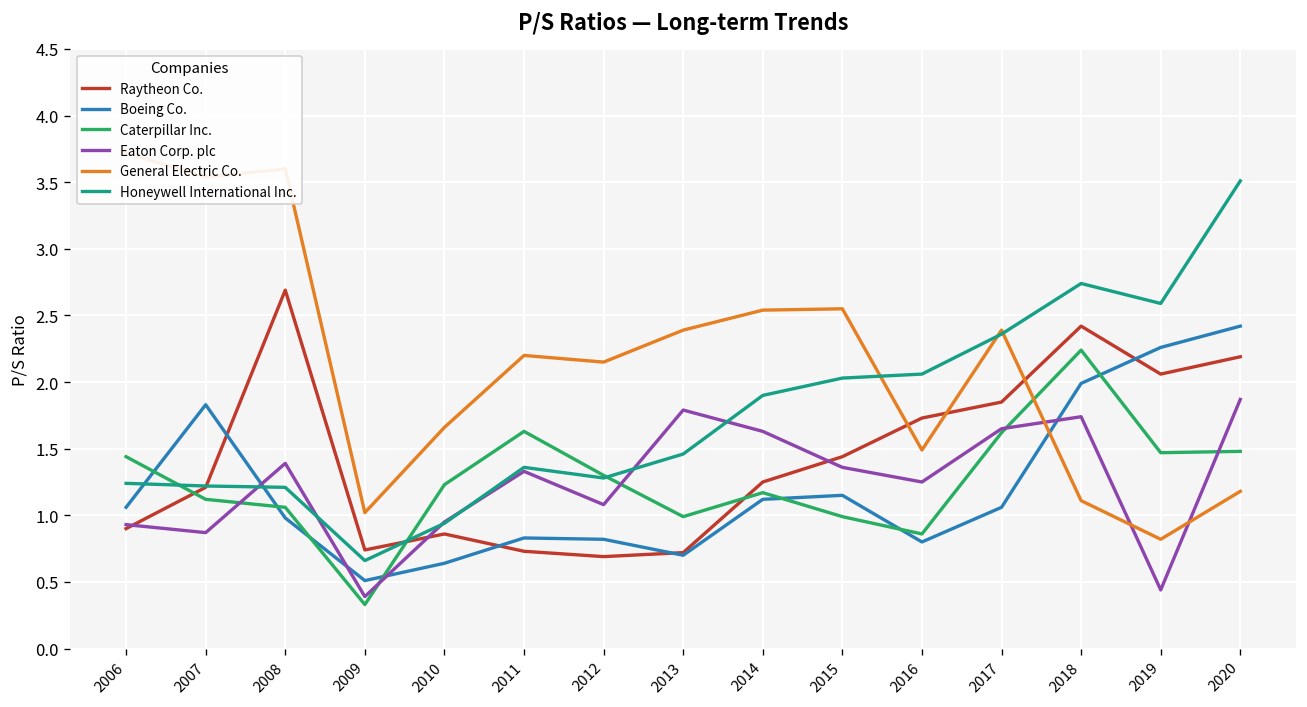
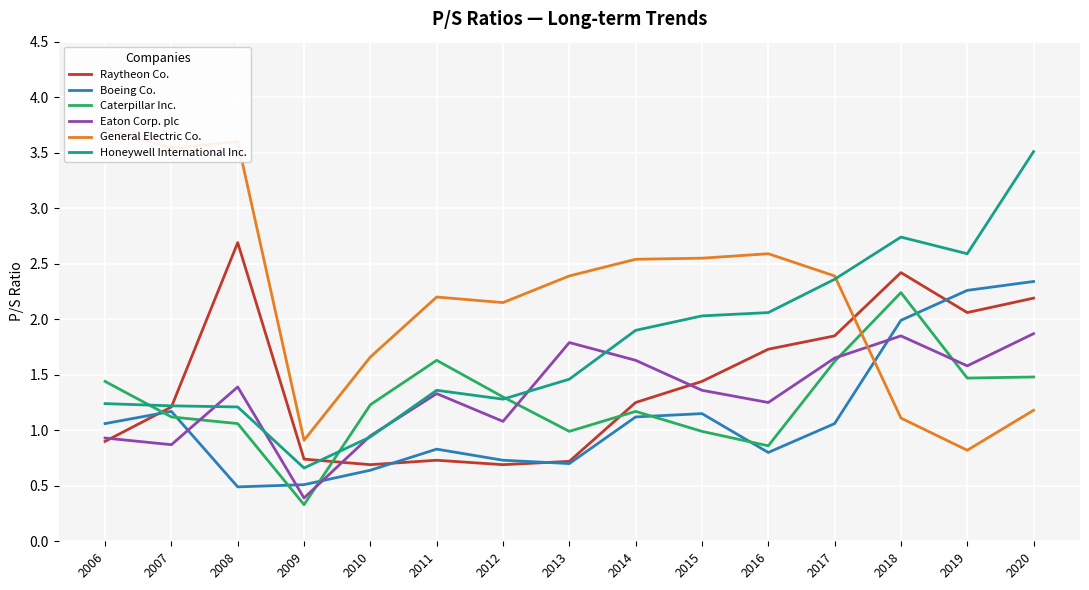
  {
    "Raytheon Co.": {
      "2006": 0.90,
      "2008": 2.69,
      "2009": 0.74,
-     "2010": 0.86,
+     "2010": 0.69,
      "2011": 0.73,
      "2012": 0.69,
      "2014": 1.25,
      "2015": 1.44,
      "2016": 1.73,
      "2017": 1.85,
      "2018": 2.42,
      "2019": 2.06,
      "2020": 2.19
    },
    "Boeing Co.": {
      "2006": 1.06,
-     "2007": 1.83,
-     "2008": 0.98,
+     "2007": 1.17,
+     "2008": 0.49,
      "2009": 0.51,
      "2010": 0.64,
      "2011": 0.83,
-     "2012": 0.82,
+     "2012": 0.73,
      "2014": 1.12,
      "2015": 1.15,
      "2016": 0.80,
      "2017": 1.06,
      "2018": 1.99,
      "2019": 2.26,
-     "2020": 2.42
+     "2020": 2.34
    },
    "Eaton Corp. plc": {
      "2006": 0.93,
      "2007": 0.87,
      "2008": 1.39,
      "2009": 0.39,
      "2011": 1.33,
      "2012": 1.08,
      "2013": 1.79,
      "2014": 1.63,
      "2015": 1.36,
      "2016": 1.25,
      "2017": 1.65,
-     "2018": 1.74,
-     "2019": 0.44,
+     "2018": 1.85,
+     "2019": 1.58,
      "2020": 1.87
    },
    "General Electric Co.": {
-     "2009": 1.02,
+     "2009": 0.91,
      "2010": 1.66,
      "2011": 2.20,
      "2012": 2.15,
      "2013": 2.39,
      "2014": 2.54,
      "2015": 2.55,
-     "2016": 1.49,
+     "2016": 2.59,
      "2017": 2.39,
      "2018": 1.11,
      "2019": 0.82,
      "2020": 1.18
    }
  }
